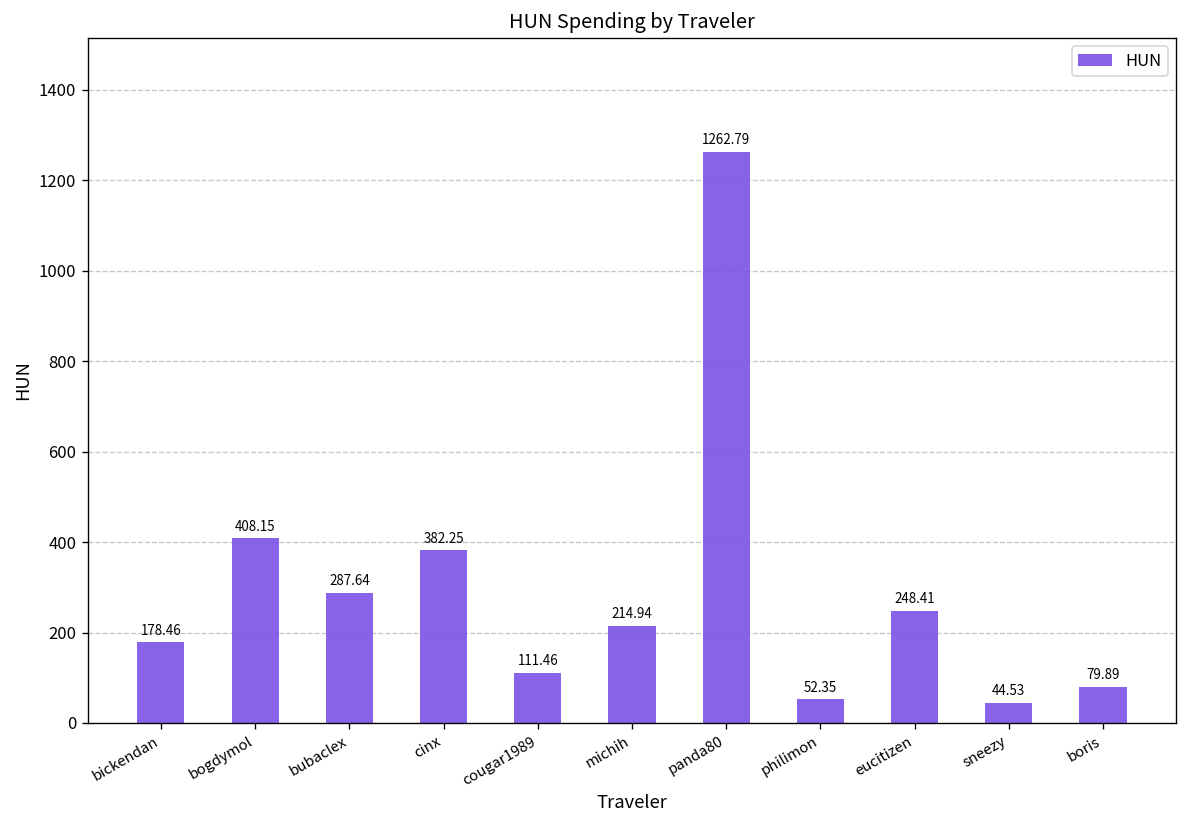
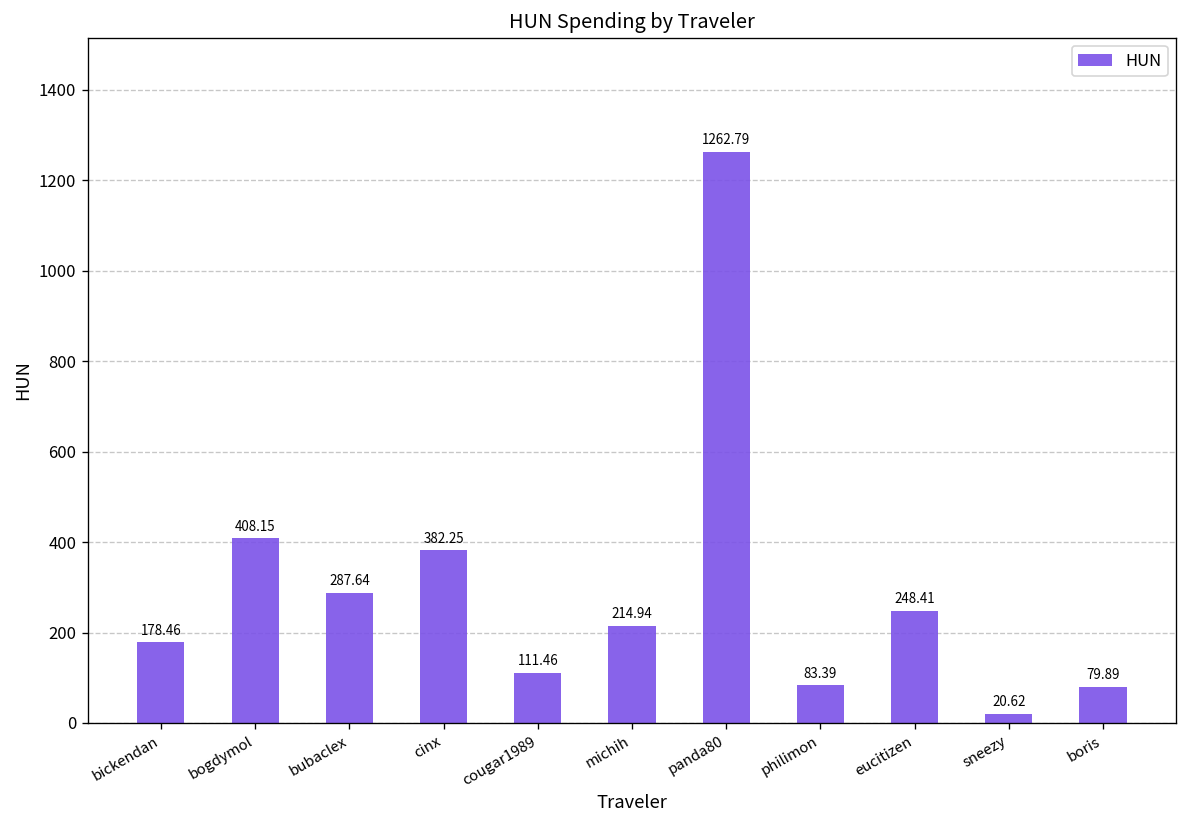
  {
    "bickendan": 178.46,
    "bogdymol": 408.15,
    "bubaclex": 287.64,
    "cinx": 382.25,
    "cougar1989": 111.46,
    "michih": 214.94,
    "panda80": 1262.79,
-   "philimon": 52.35,
+   "philimon": 83.39,
    "eucitizen": 248.41,
-   "sneezy": 44.53,
+   "sneezy": 20.62,
    "boris": 79.89
  }
